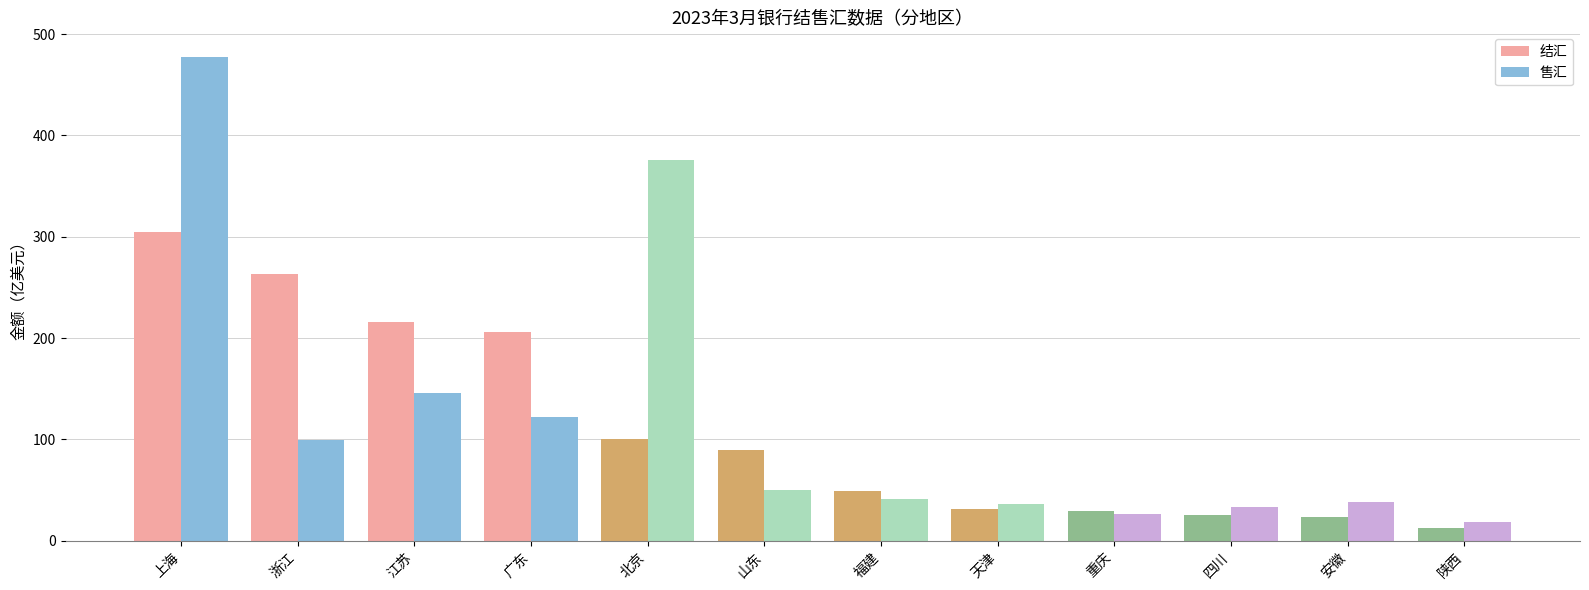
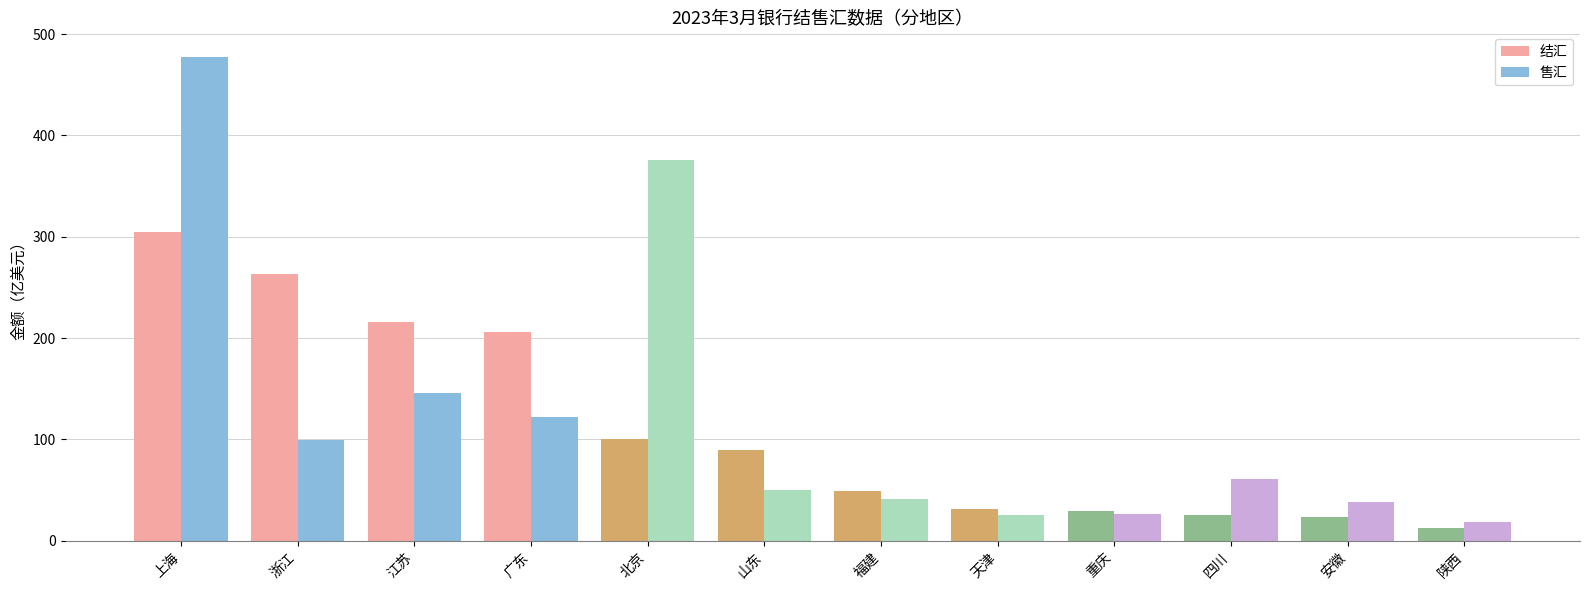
  {
    "结汇": {
      "上海": 305,
      "浙江": 263,
      "江苏": 215,
      "广东": 206,
      "北京": 101,
      "山东": 89,
      "福建": 49,
      "天津": 32,
      "重庆": 30,
      "四川": 25,
      "安徽": 23,
      "陕西": 12
    },
    "售汇": {
      "上海": 478,
      "浙江": 99,
      "江苏": 145,
      "广东": 122,
      "北京": 376,
      "山东": 50,
      "福建": 41,
-     "天津": 36,
+     "天津": 25,
      "重庆": 26,
-     "四川": 33,
+     "四川": 61,
      "安徽": 38,
      "陕西": 18
    }
  }
